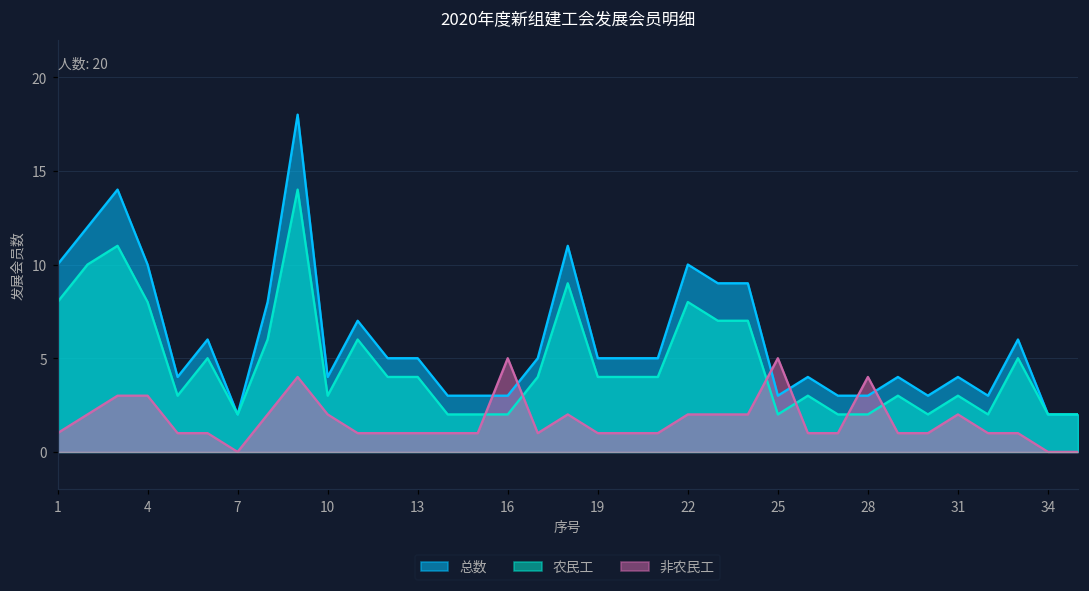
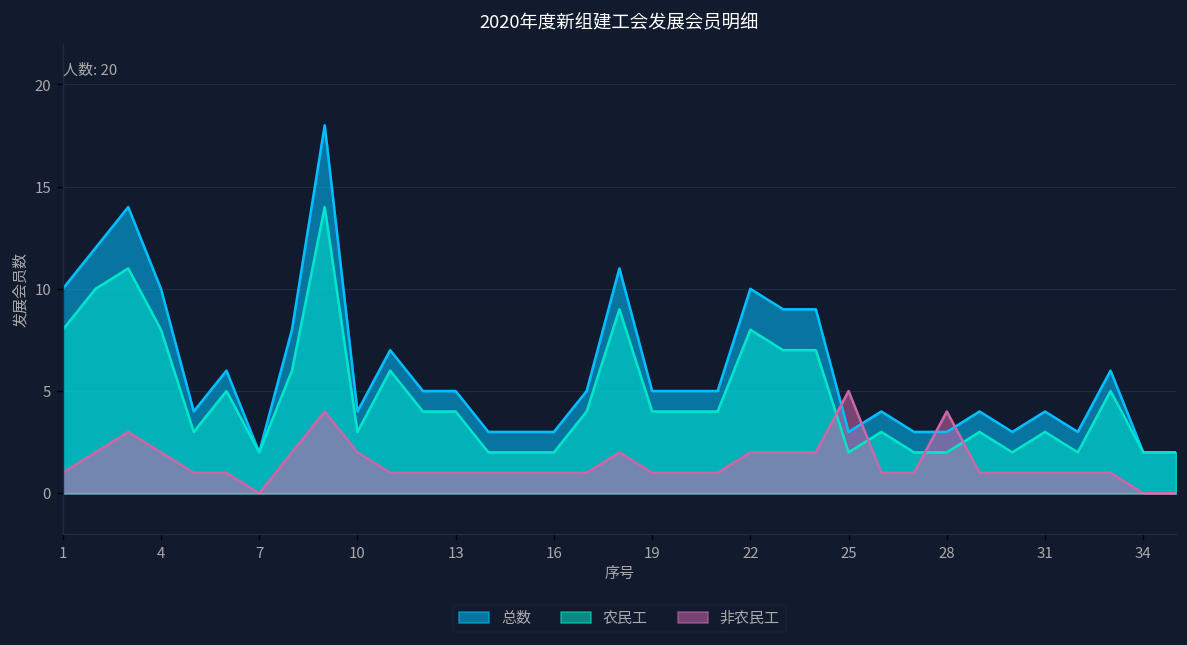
  {
    "非农民工": {
      "1": 1,
-     "4": 3,
+     "4": 2,
      "7": 0,
      "10": 2,
      "13": 1,
-     "16": 5,
+     "16": 1,
      "19": 1,
      "22": 2,
      "25": 5,
      "28": 4,
-     "31": 2,
+     "31": 1,
      "34": 0
    }
  }
